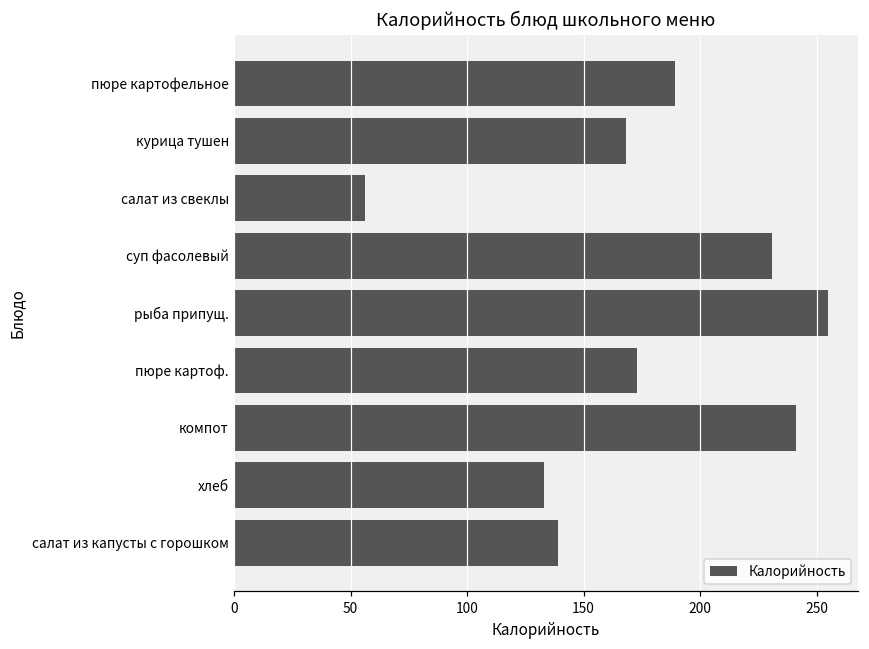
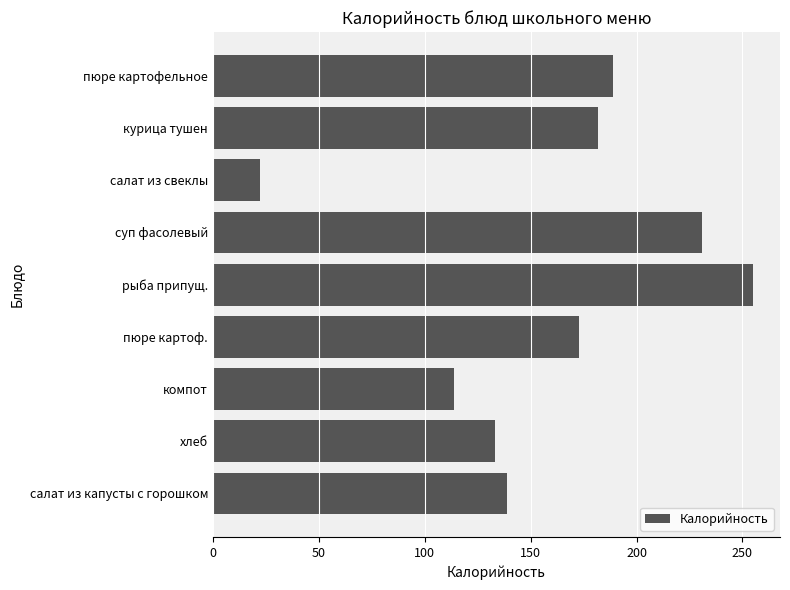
  {
    "пюре картофельное": 189,
-   "курица тушен": 168,
-   "салат из свеклы": 56,
+   "курица тушен": 182,
+   "салат из свеклы": 22,
    "суп фасолевый": 231,
    "рыба припущ.": 255,
    "пюре картоф.": 173,
-   "компот": 241,
+   "компот": 114,
    "хлеб": 133,
    "салат из капусты с горошком": 139
  }
